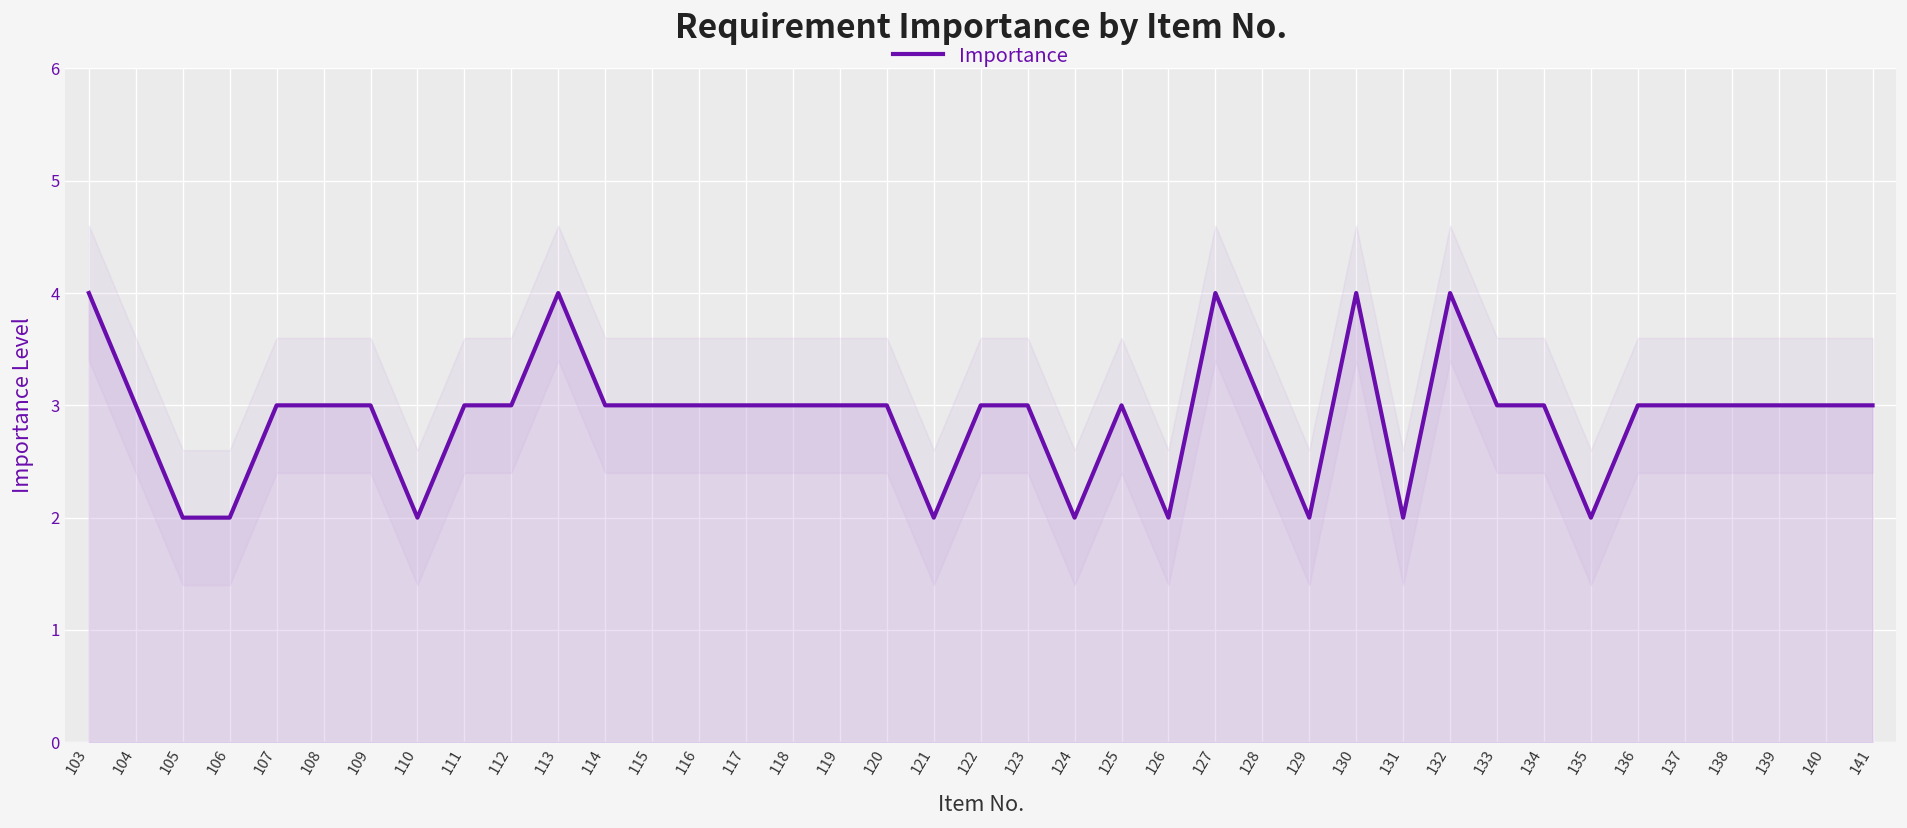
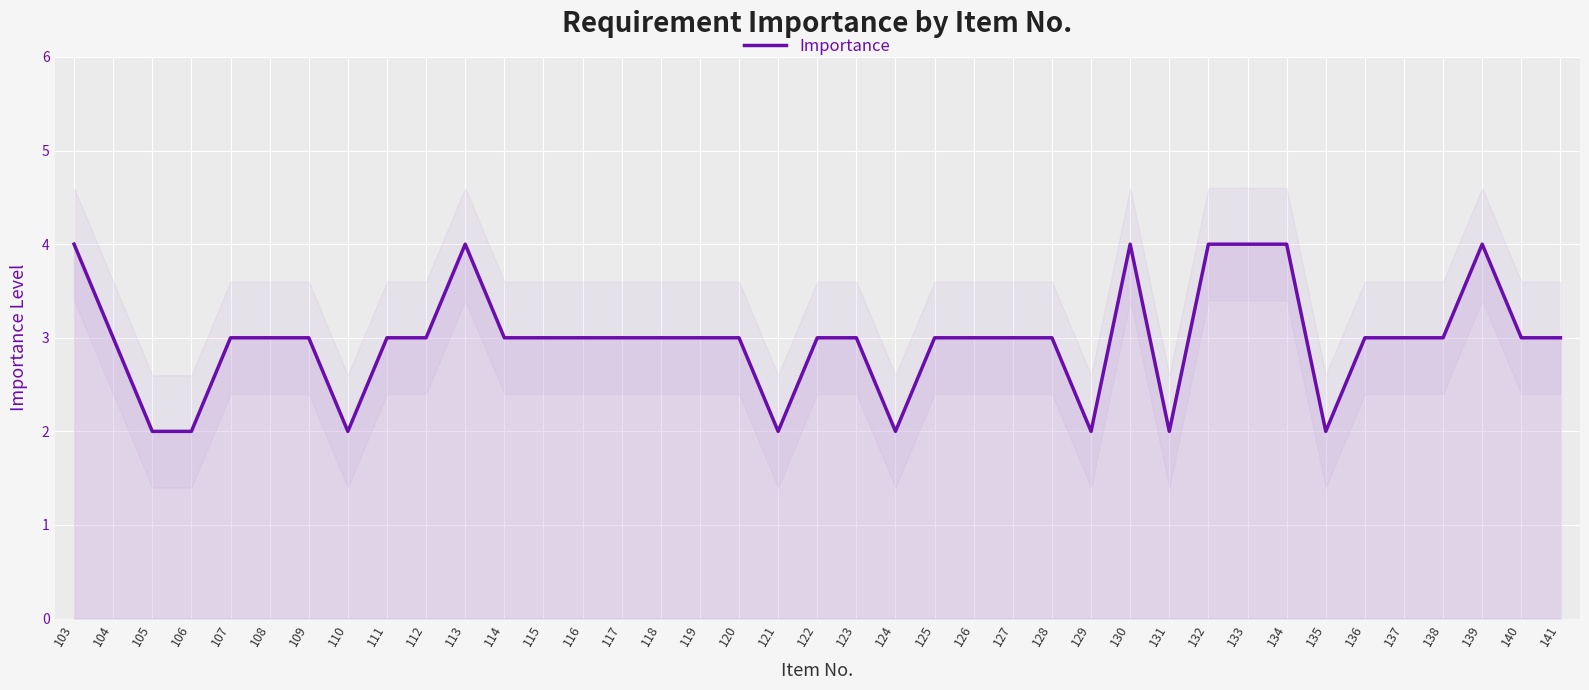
  {
    "Importance": {
      "103": 4,
      "104": 3,
      "105": 2,
      "106": 2,
      "107": 3,
      "108": 3,
      "109": 3,
      "110": 2,
      "111": 3,
      "112": 3,
      "113": 4,
      "114": 3,
      "115": 3,
      "116": 3,
      "117": 3,
      "118": 3,
      "119": 3,
      "120": 3,
      "121": 2,
      "122": 3,
      "123": 3,
      "124": 2,
      "125": 3,
-     "126": 2,
-     "127": 4,
+     "126": 3,
+     "127": 3,
      "128": 3,
      "129": 2,
      "130": 4,
      "131": 2,
      "132": 4,
-     "133": 3,
-     "134": 3,
+     "133": 4,
+     "134": 4,
      "135": 2,
      "136": 3,
      "137": 3,
      "138": 3,
-     "139": 3,
+     "139": 4,
      "140": 3,
      "141": 3
    }
  }
